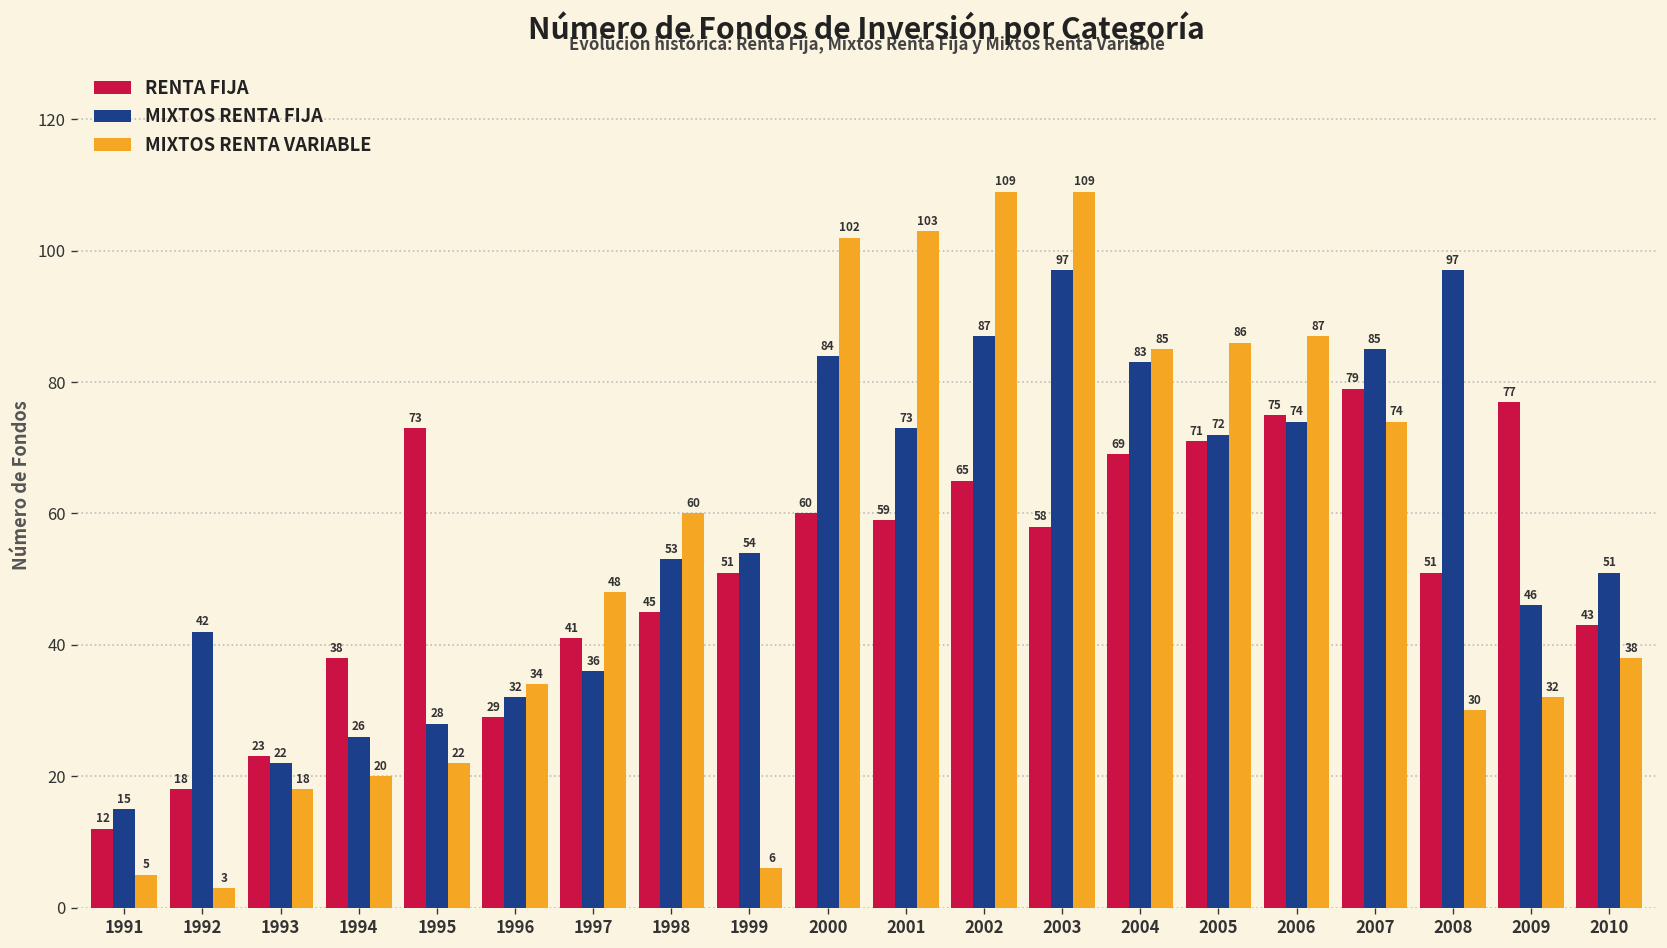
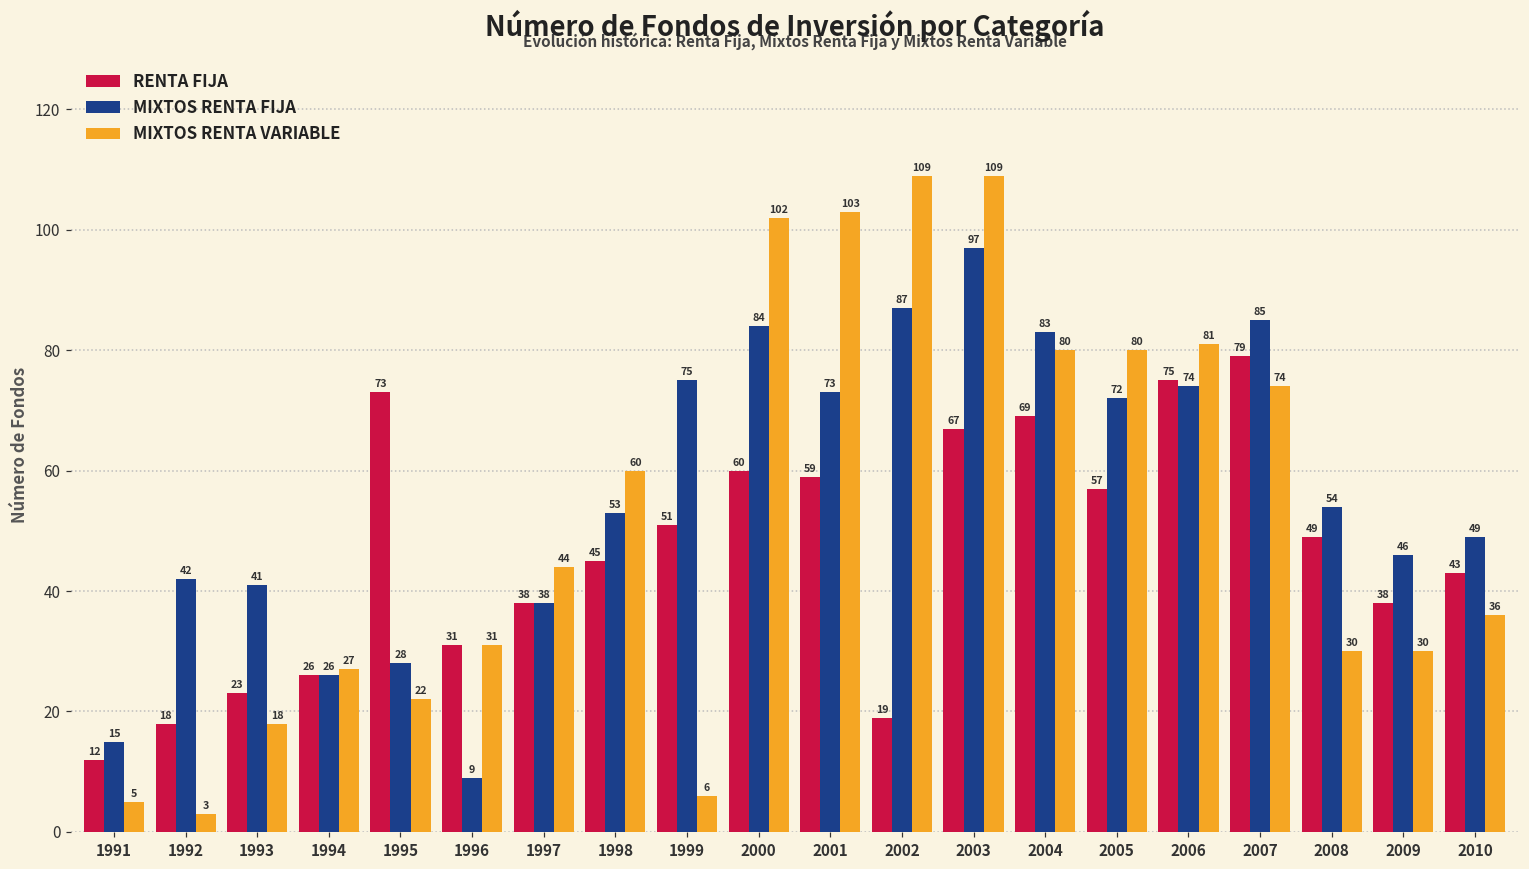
  {
    "RENTA FIJA": {
      "1991": 12,
      "1992": 18,
      "1993": 23,
-     "1994": 38,
+     "1994": 26,
      "1995": 73,
-     "1996": 29,
-     "1997": 41,
+     "1996": 31,
+     "1997": 38,
      "1998": 45,
      "1999": 51,
      "2000": 60,
      "2001": 59,
-     "2002": 65,
-     "2003": 58,
+     "2002": 19,
+     "2003": 67,
      "2004": 69,
-     "2005": 71,
+     "2005": 57,
      "2006": 75,
      "2007": 79,
-     "2008": 51,
-     "2009": 77,
+     "2008": 49,
+     "2009": 38,
      "2010": 43
    },
    "MIXTOS RENTA FIJA": {
      "1991": 15,
      "1992": 42,
-     "1993": 22,
+     "1993": 41,
      "1994": 26,
      "1995": 28,
-     "1996": 32,
-     "1997": 36,
+     "1996": 9,
+     "1997": 38,
      "1998": 53,
-     "1999": 54,
+     "1999": 75,
      "2000": 84,
      "2001": 73,
      "2002": 87,
      "2003": 97,
      "2004": 83,
      "2005": 72,
      "2006": 74,
      "2007": 85,
-     "2008": 97,
+     "2008": 54,
      "2009": 46,
-     "2010": 51
+     "2010": 49
    },
    "MIXTOS RENTA VARIABLE": {
      "1991": 5,
      "1992": 3,
      "1993": 18,
-     "1994": 20,
+     "1994": 27,
      "1995": 22,
-     "1996": 34,
-     "1997": 48,
+     "1996": 31,
+     "1997": 44,
      "1998": 60,
      "1999": 6,
      "2000": 102,
      "2001": 103,
      "2002": 109,
      "2003": 109,
-     "2004": 85,
-     "2005": 86,
-     "2006": 87,
+     "2004": 80,
+     "2005": 80,
+     "2006": 81,
      "2007": 74,
      "2008": 30,
-     "2009": 32,
-     "2010": 38
+     "2009": 30,
+     "2010": 36
    }
  }
